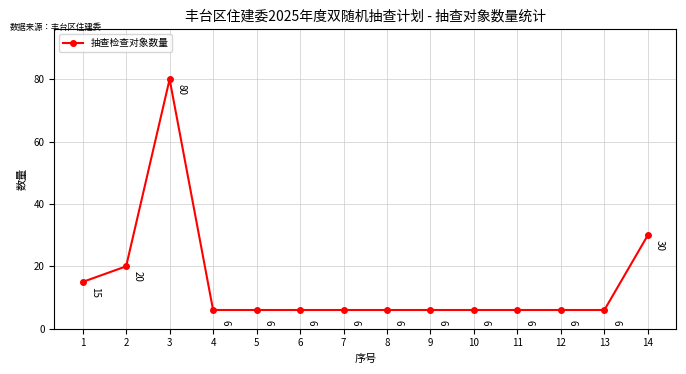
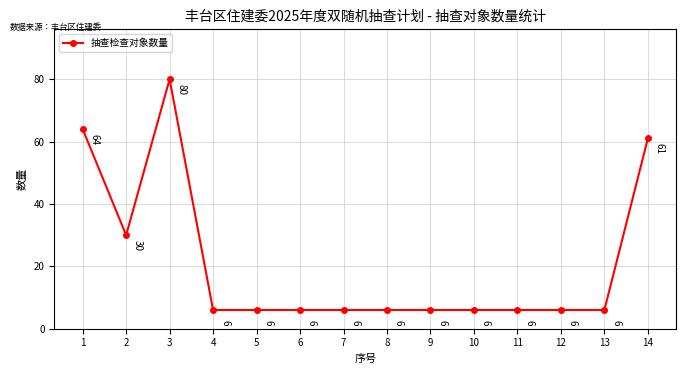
  {
-   "1": 15,
-   "2": 20,
+   "1": 64,
+   "2": 30,
    "3": 80,
    "4": 6,
    "5": 6,
    "6": 6,
    "7": 6,
    "8": 6,
    "9": 6,
    "10": 6,
    "11": 6,
    "12": 6,
    "13": 6,
-   "14": 30
+   "14": 61
  }
